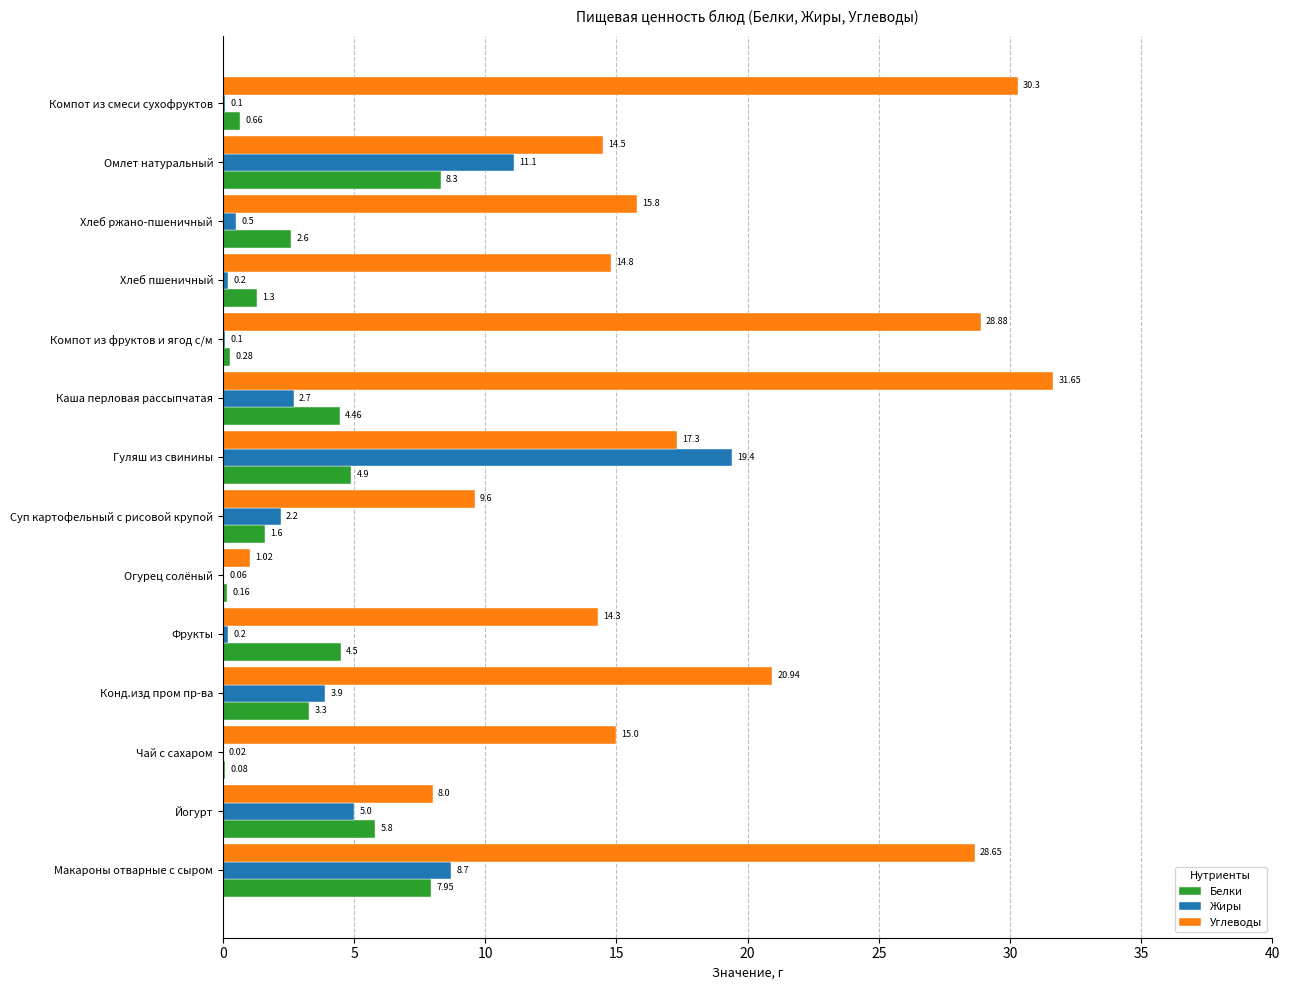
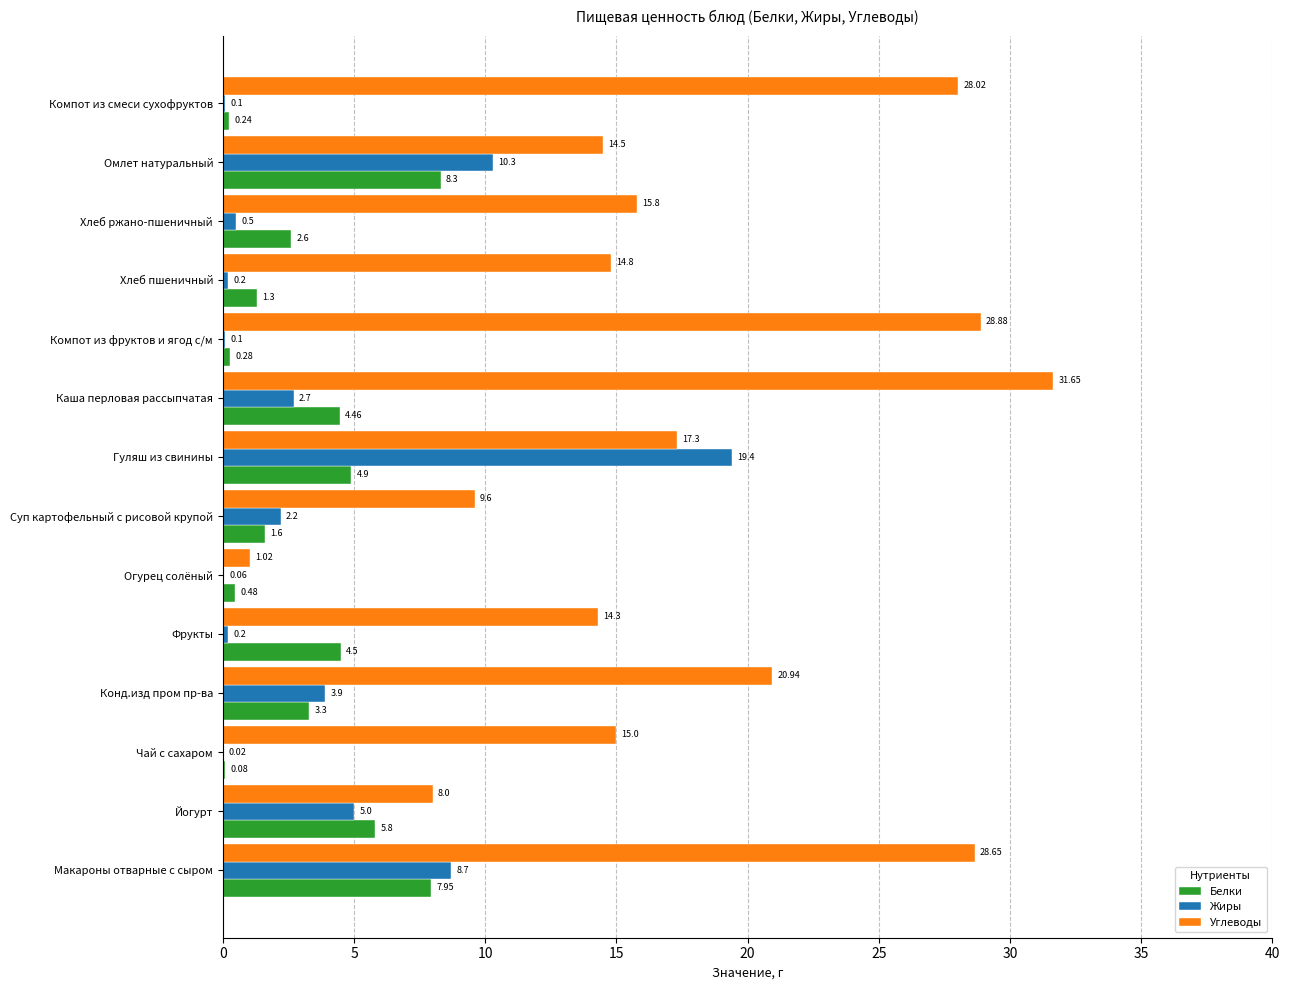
  {
    "Белки": {
-     "Компот из смеси сухофруктов": 0.66,
+     "Компот из смеси сухофруктов": 0.24,
      "Омлет натуральный": 8.3,
      "Хлеб ржано-пшеничный": 2.6,
      "Хлеб пшеничный": 1.3,
      "Компот из фруктов и ягод с/м": 0.28,
      "Каша перловая рассыпчатая": 4.46,
      "Гуляш из свинины": 4.9,
      "Суп картофельный с рисовой крупой": 1.6,
-     "Огурец солёный": 0.16,
+     "Огурец солёный": 0.48,
      "Фрукты": 4.5,
      "Конд.изд пром пр-ва": 3.3,
      "Чай с сахаром": 0.08,
      "Йогурт": 5.8,
      "Макароны отварные с сыром": 7.95
    },
    "Жиры": {
      "Компот из смеси сухофруктов": 0.1,
-     "Омлет натуральный": 11.1,
+     "Омлет натуральный": 10.3,
      "Хлеб ржано-пшеничный": 0.5,
      "Хлеб пшеничный": 0.2,
      "Компот из фруктов и ягод с/м": 0.1,
      "Каша перловая рассыпчатая": 2.7,
      "Гуляш из свинины": 19.4,
      "Суп картофельный с рисовой крупой": 2.2,
      "Огурец солёный": 0.06,
      "Фрукты": 0.2,
      "Конд.изд пром пр-ва": 3.9,
      "Чай с сахаром": 0.02,
      "Йогурт": 5.0,
      "Макароны отварные с сыром": 8.7
    },
    "Углеводы": {
-     "Компот из смеси сухофруктов": 30.3,
+     "Компот из смеси сухофруктов": 28.02,
      "Омлет натуральный": 14.5,
      "Хлеб ржано-пшеничный": 15.8,
      "Хлеб пшеничный": 14.8,
      "Компот из фруктов и ягод с/м": 28.88,
      "Каша перловая рассыпчатая": 31.65,
      "Гуляш из свинины": 17.3,
      "Суп картофельный с рисовой крупой": 9.6,
      "Огурец солёный": 1.02,
      "Фрукты": 14.3,
      "Конд.изд пром пр-ва": 20.94,
      "Чай с сахаром": 15.0,
      "Йогурт": 8.0,
      "Макароны отварные с сыром": 28.65
    }
  }
